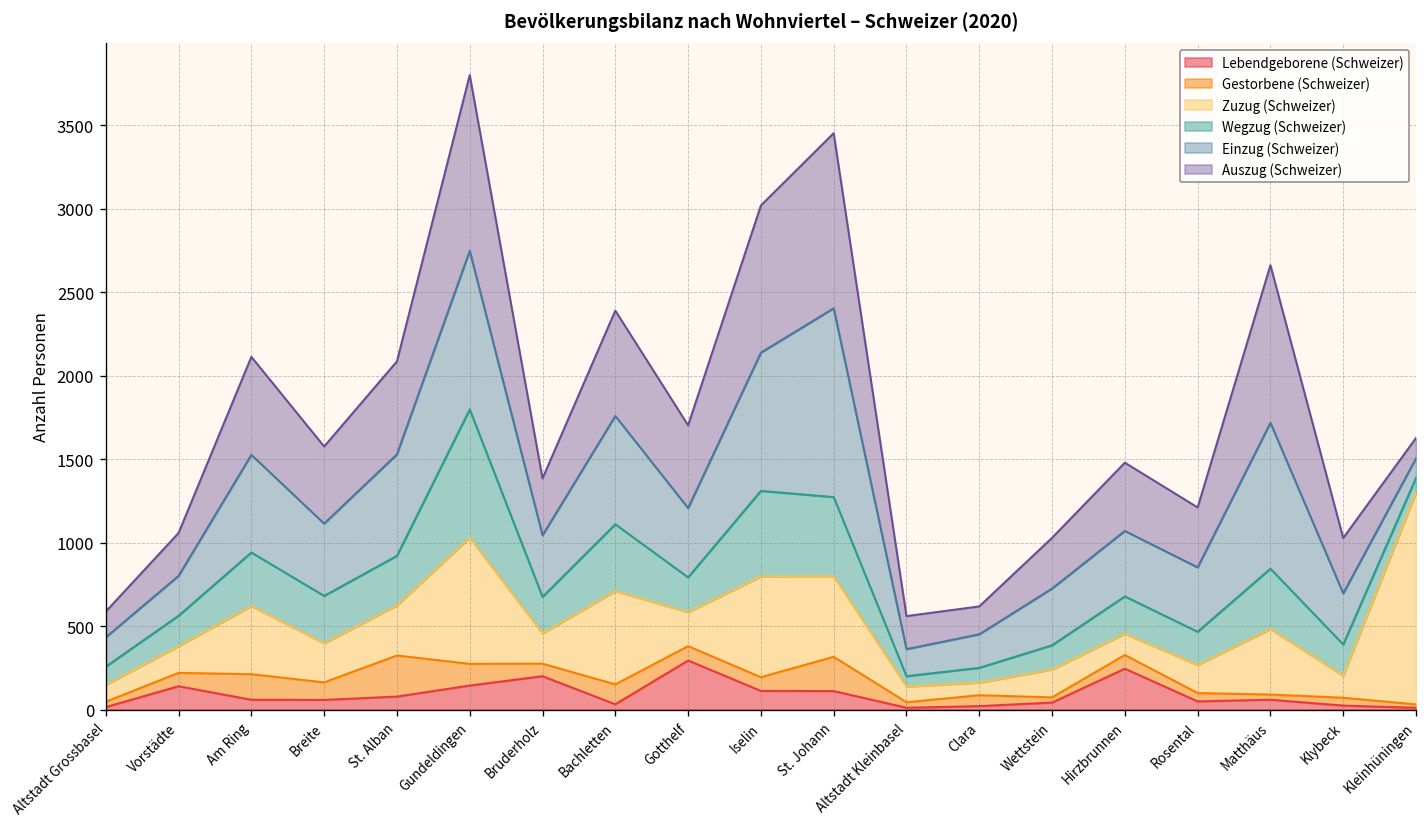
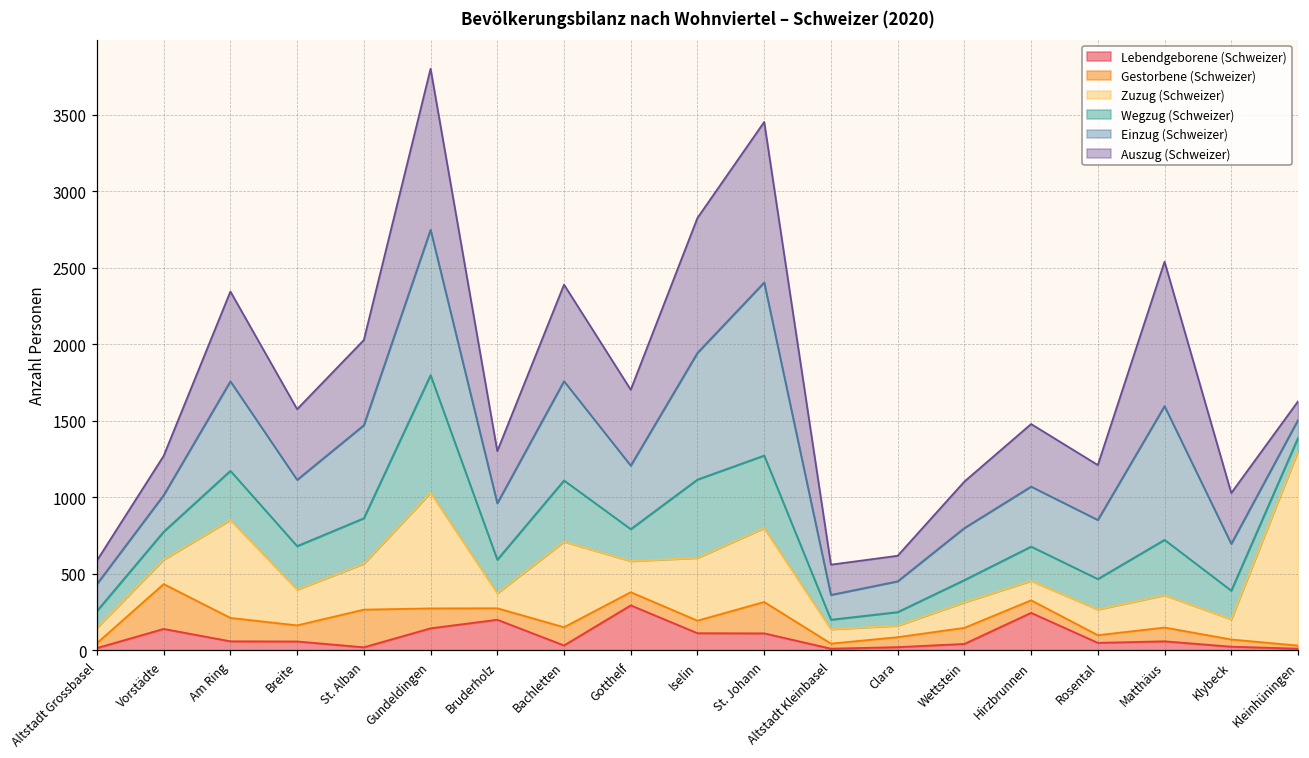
  {
    "Lebendgeborene (Schweizer)": {
      "Altstadt Grossbasel": 20,
      "Vorstädte": 140,
      "Am Ring": 60,
      "Breite": 60,
-     "St. Alban": 80,
+     "St. Alban": 20,
      "Gundeldingen": 140,
      "Bruderholz": 200,
      "Bachletten": 30,
      "Gotthelf": 290,
      "Iselin": 110,
      "St. Johann": 110,
      "Altstadt Kleinbasel": 10,
      "Clara": 20,
      "Wettstein": 40,
      "Hirzbrunnen": 250,
      "Rosental": 50,
      "Matthäus": 60,
      "Klybeck": 20,
      "Kleinhüningen": 10
    },
    "Gestorbene (Schweizer)": {
      "Altstadt Grossbasel": 30,
-     "Vorstädte": 80,
+     "Vorstädte": 290,
      "Am Ring": 150,
      "Breite": 110,
      "St. Alban": 250,
      "Gundeldingen": 130,
      "Bruderholz": 80,
      "Bachletten": 120,
      "Gotthelf": 90,
      "Iselin": 80,
      "St. Johann": 210,
      "Altstadt Kleinbasel": 30,
      "Clara": 70,
-     "Wettstein": 30,
+     "Wettstein": 110,
      "Hirzbrunnen": 80,
      "Rosental": 50,
-     "Matthäus": 30,
+     "Matthäus": 90,
      "Klybeck": 50,
      "Kleinhüningen": 20
    },
    "Zuzug (Schweizer)": {
      "Altstadt Grossbasel": 100,
      "Vorstädte": 160,
-     "Am Ring": 410,
+     "Am Ring": 640,
      "Breite": 230,
      "St. Alban": 300,
      "Gundeldingen": 760,
-     "Bruderholz": 180,
+     "Bruderholz": 100,
      "Bachletten": 560,
      "Gotthelf": 200,
-     "Iselin": 600,
+     "Iselin": 410,
      "St. Johann": 480,
      "Altstadt Kleinbasel": 90,
      "Clara": 80,
      "Wettstein": 170,
      "Hirzbrunnen": 130,
      "Rosental": 170,
-     "Matthäus": 390,
+     "Matthäus": 210,
      "Klybeck": 130,
      "Kleinhüningen": 1270
    }
  }
